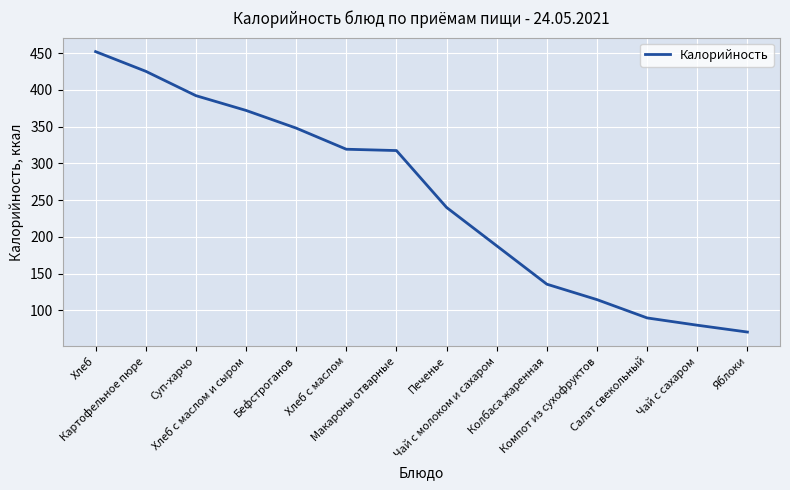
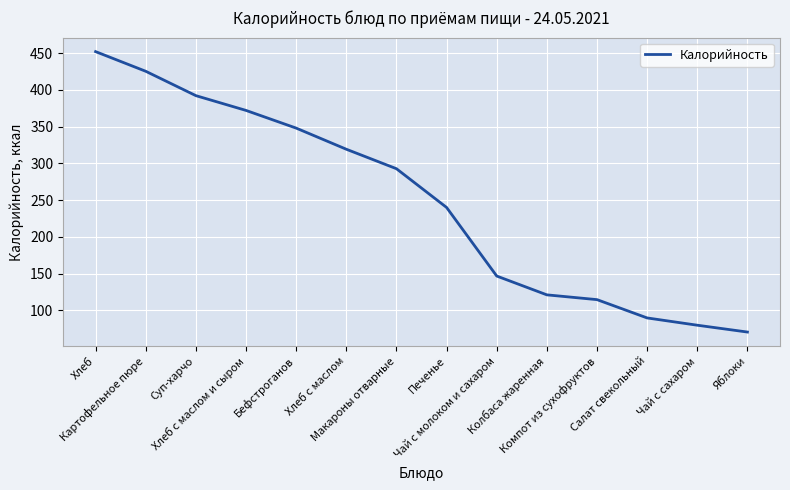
  {
    "Хлеб": 450,
    "Картофельное пюре": 430,
    "Суп-харчо": 390,
    "Хлеб с маслом и сыром": 370,
    "Бефстроганов": 350,
    "Хлеб с маслом": 320,
-   "Макароны отварные": 320,
+   "Макароны отварные": 290,
    "Печенье": 240,
-   "Чай с молоком и сахаром": 190,
-   "Колбаса жаренная": 140,
+   "Чай с молоком и сахаром": 150,
+   "Колбаса жаренная": 120,
    "Компот из сухофруктов": 110,
    "Салат свекольный": 90,
    "Чай с сахаром": 80,
    "Яблоки": 70
  }
